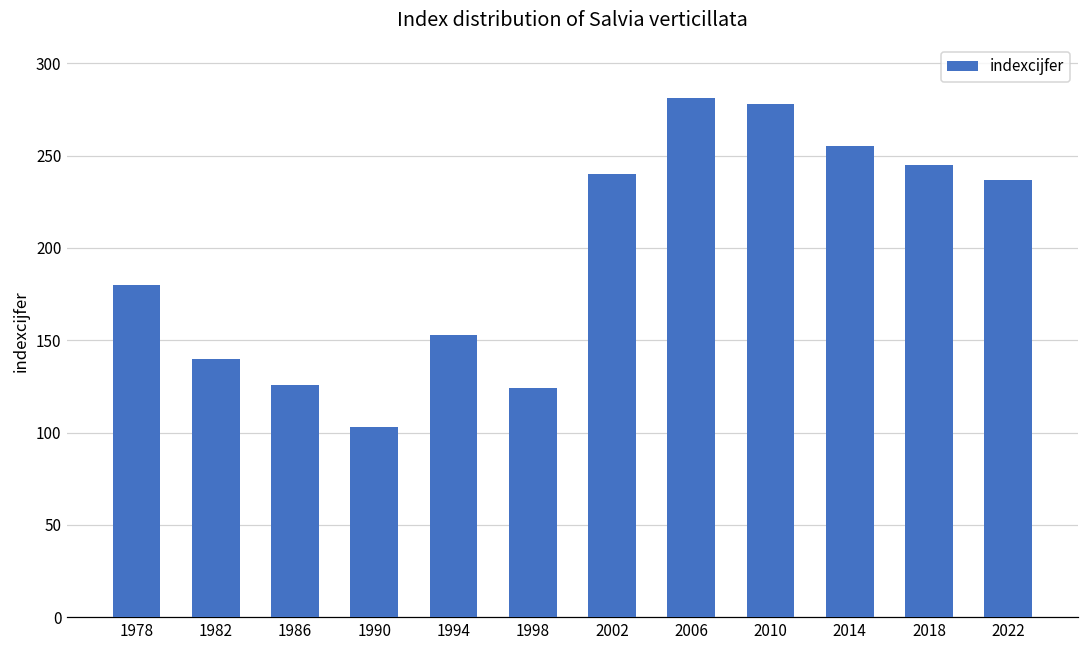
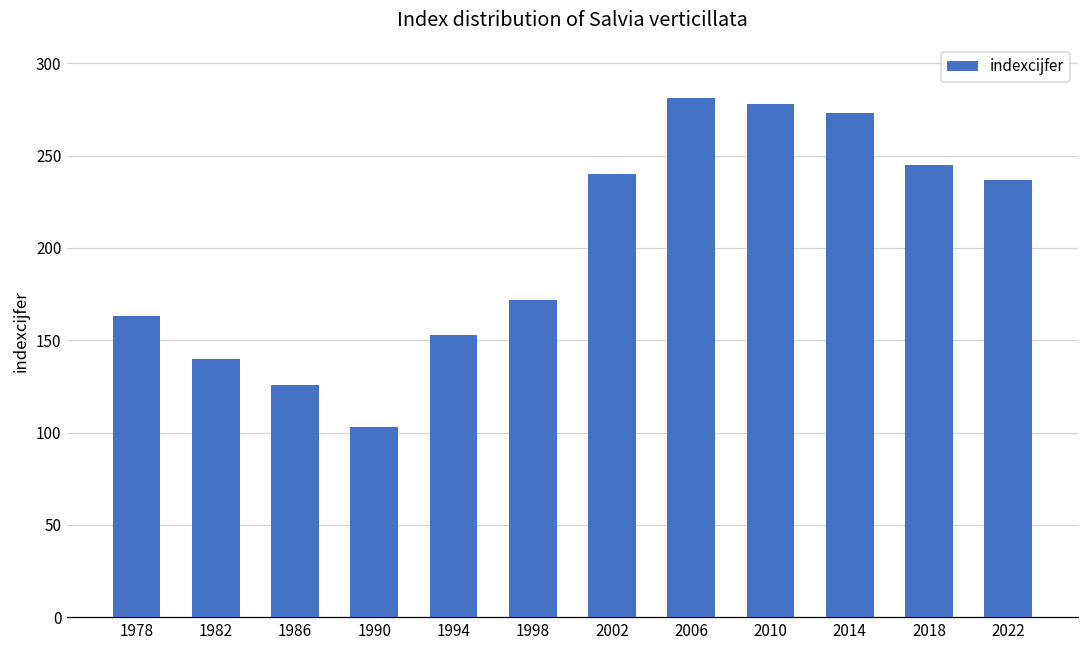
  {
-   "1978": 180,
+   "1978": 163,
    "1982": 140,
    "1986": 126,
    "1990": 103,
    "1994": 153,
-   "1998": 124,
+   "1998": 172,
    "2002": 240,
    "2006": 281,
    "2010": 278,
-   "2014": 255,
+   "2014": 273,
    "2018": 245,
    "2022": 237
  }
